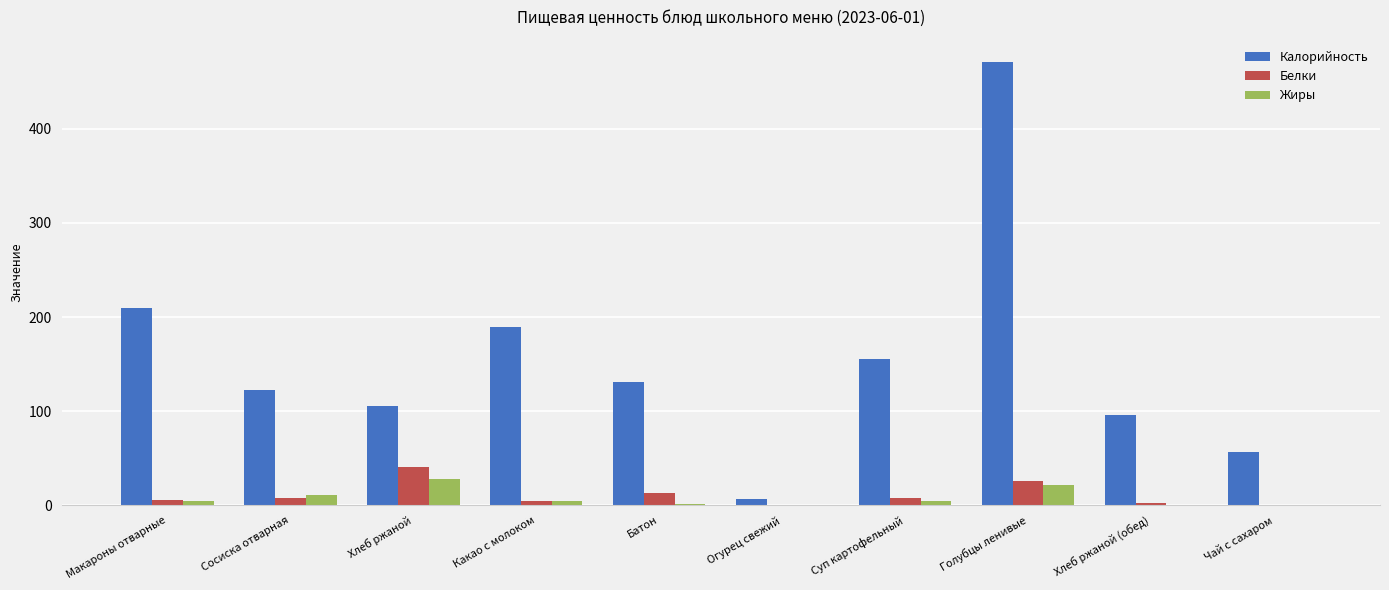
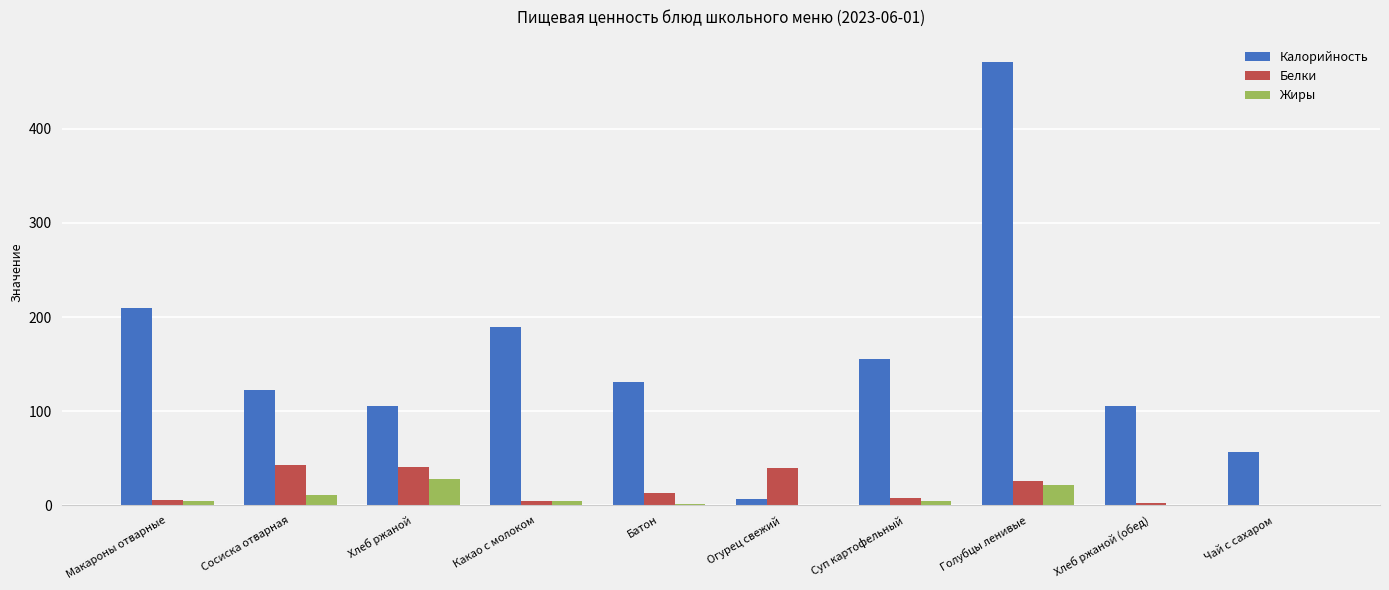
  {
    "Калорийность": {
      "Макароны отварные": 210,
      "Сосиска отварная": 120,
      "Хлеб ржаной": 110,
      "Какао с молоком": 190,
      "Батон": 130,
      "Огурец свежий": 10,
      "Суп картофельный": 160,
      "Голубцы ленивые": 470,
-     "Хлеб ржаной (обед)": 100,
+     "Хлеб ржаной (обед)": 110,
      "Чай с сахаром": 60
    },
    "Белки": {
      "Макароны отварные": 10,
-     "Сосиска отварная": 10,
+     "Сосиска отварная": 40,
      "Хлеб ржаной": 40,
      "Какао с молоком": 0,
      "Батон": 10,
-     "Огурец свежий": 0,
+     "Огурец свежий": 40,
      "Суп картофельный": 10,
      "Голубцы ленивые": 30
    },
    "Жиры": {
      "Макароны отварные": 10,
      "Сосиска отварная": 10,
      "Хлеб ржаной": 30,
      "Какао с молоком": 10,
      "Суп картофельный": 0,
      "Голубцы ленивые": 20
    }
  }
